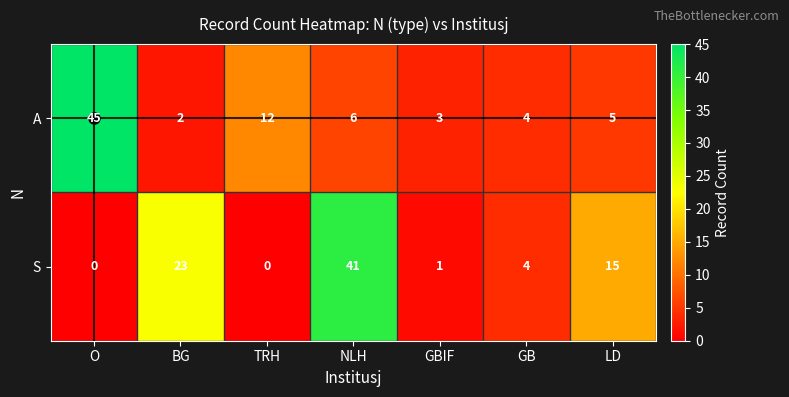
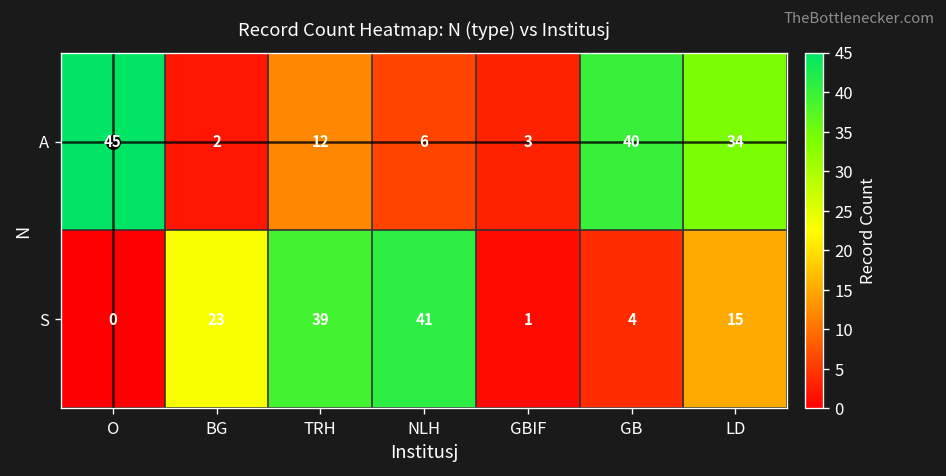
  {
    "A": {
      "BG": 2,
      "TRH": 12,
      "NLH": 6,
      "GBIF": 3,
-     "GB": 4,
-     "LD": 5
+     "GB": 40,
+     "LD": 34
    },
    "S": {
      "O": 0,
      "BG": 23,
-     "TRH": 0,
+     "TRH": 39,
      "NLH": 41,
      "GBIF": 1,
      "GB": 4,
      "LD": 15
    }
  }
